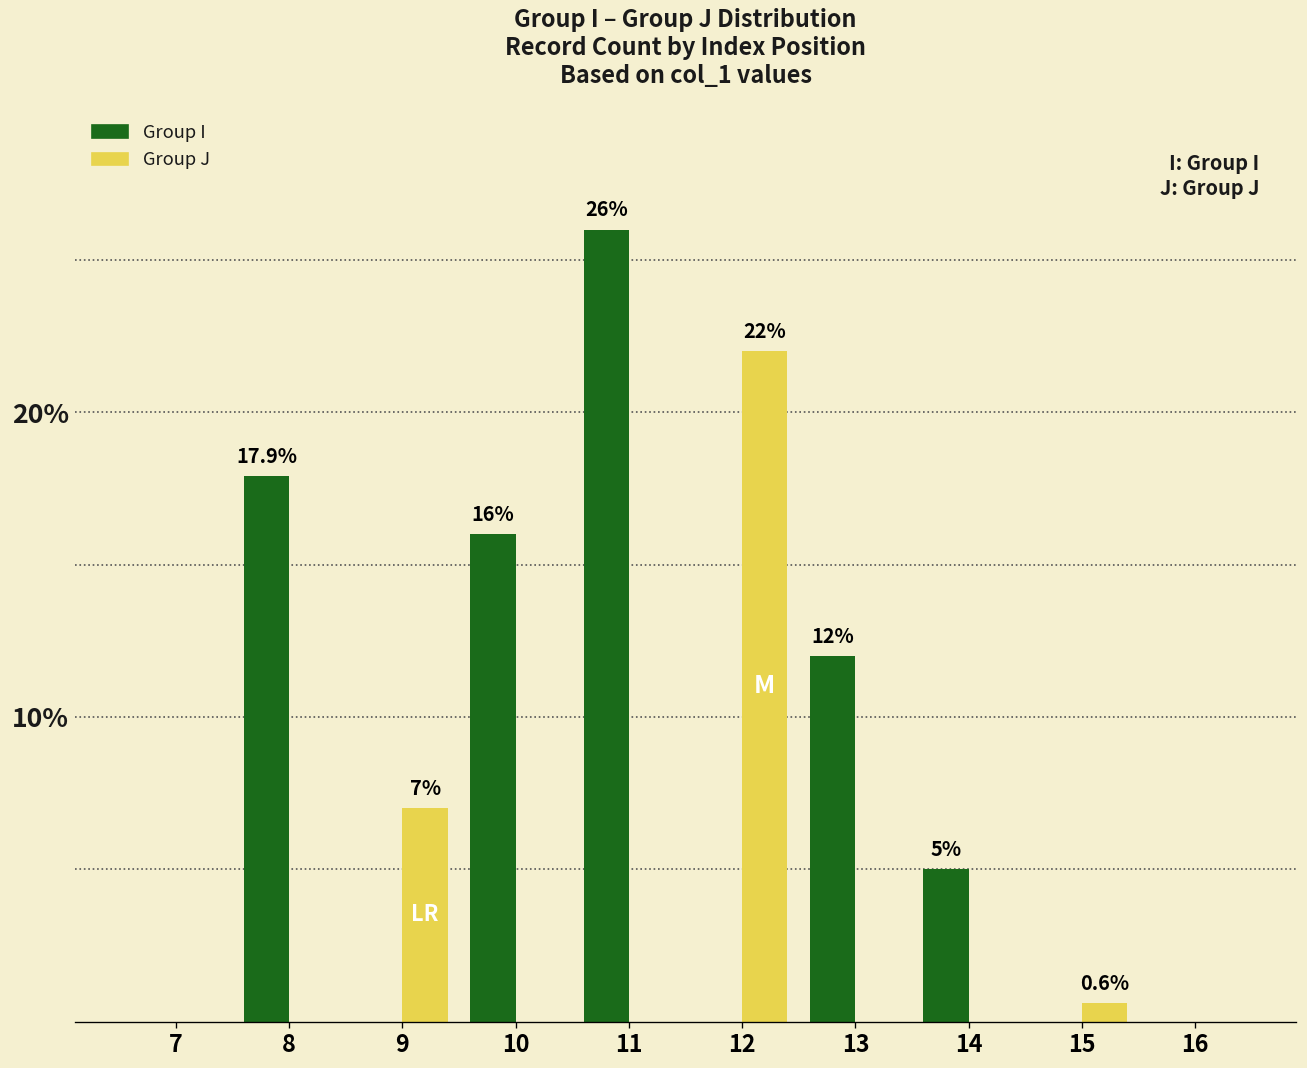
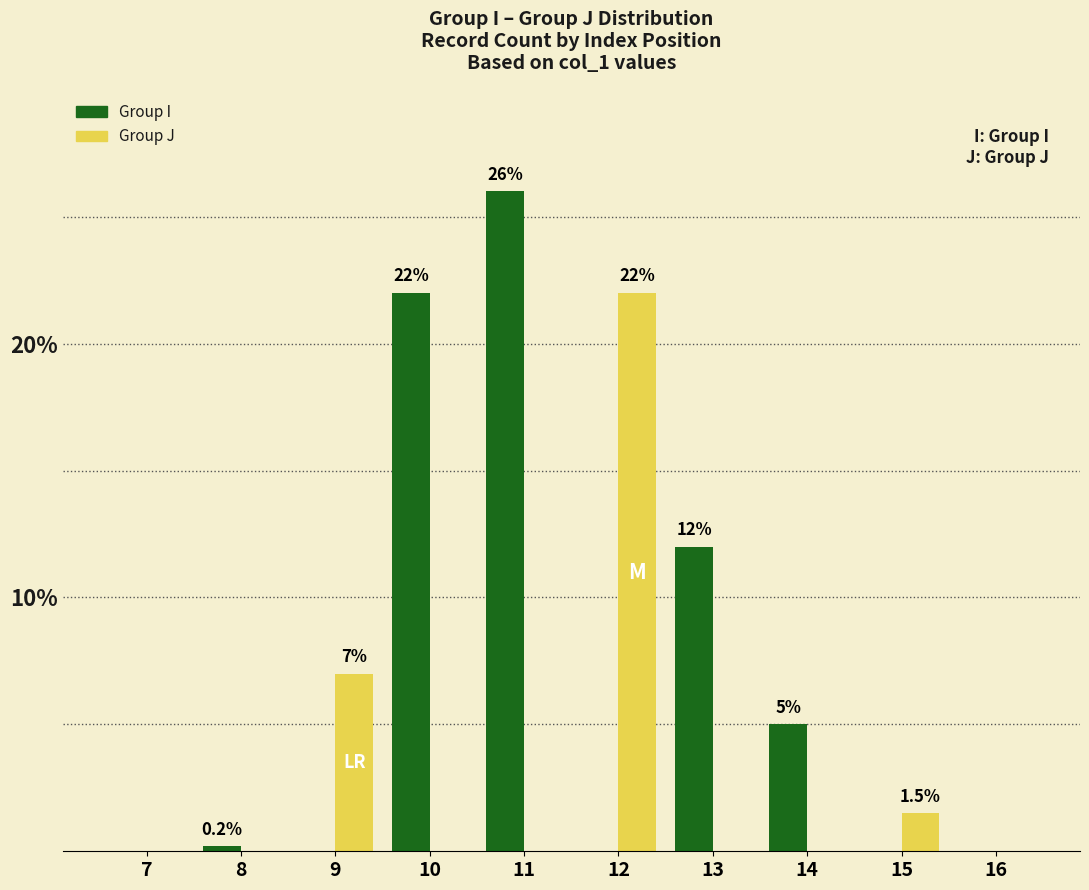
  {
    "Group I": {
-     "8": "17.9%",
-     "10": "16%",
+     "8": "0.2%",
+     "10": "22%",
      "11": "26%",
      "13": "12%",
      "14": "5%"
    },
    "Group J": {
      "9": "7%",
      "12": "22%",
-     "15": "0.6%"
+     "15": "1.5%"
    }
  }
